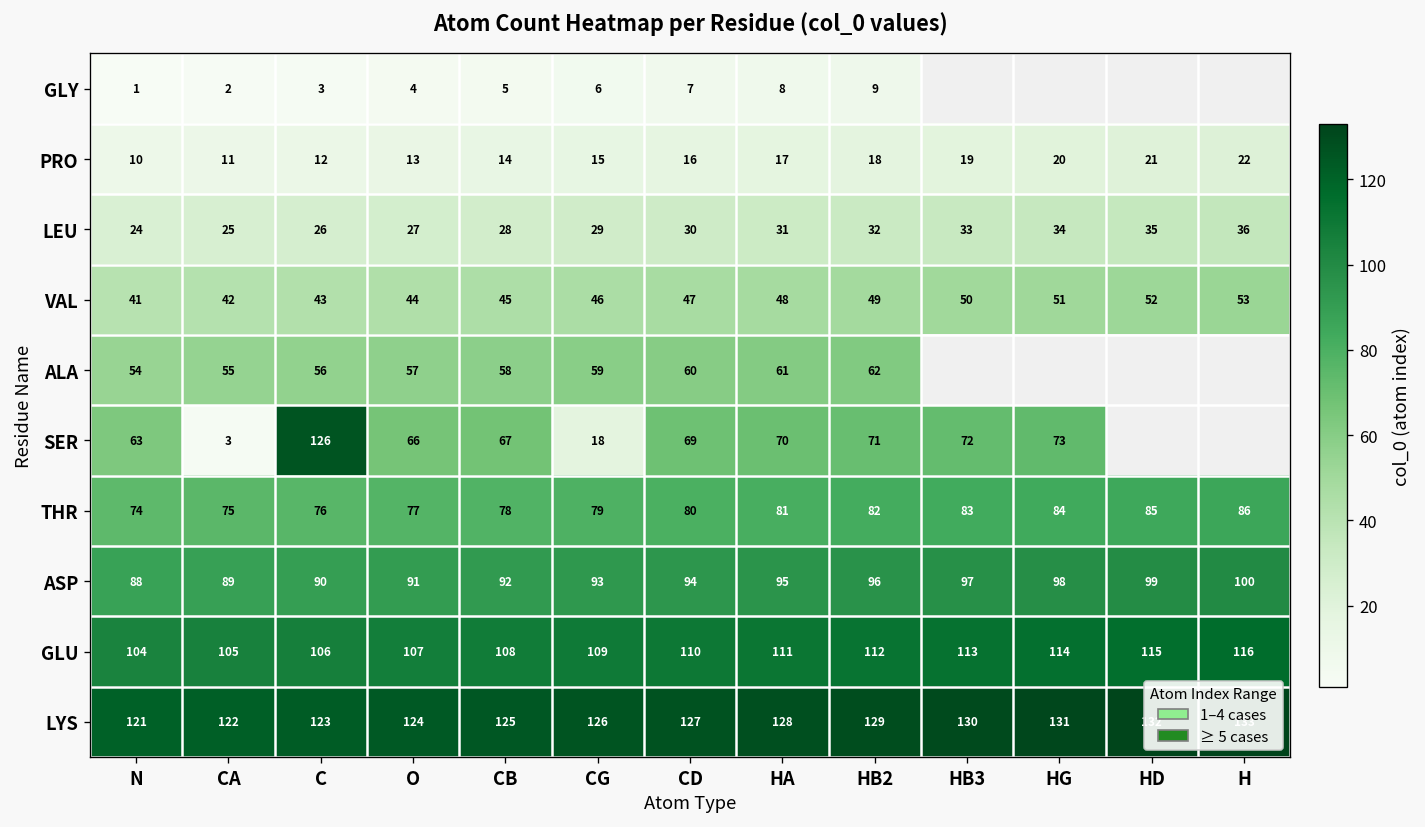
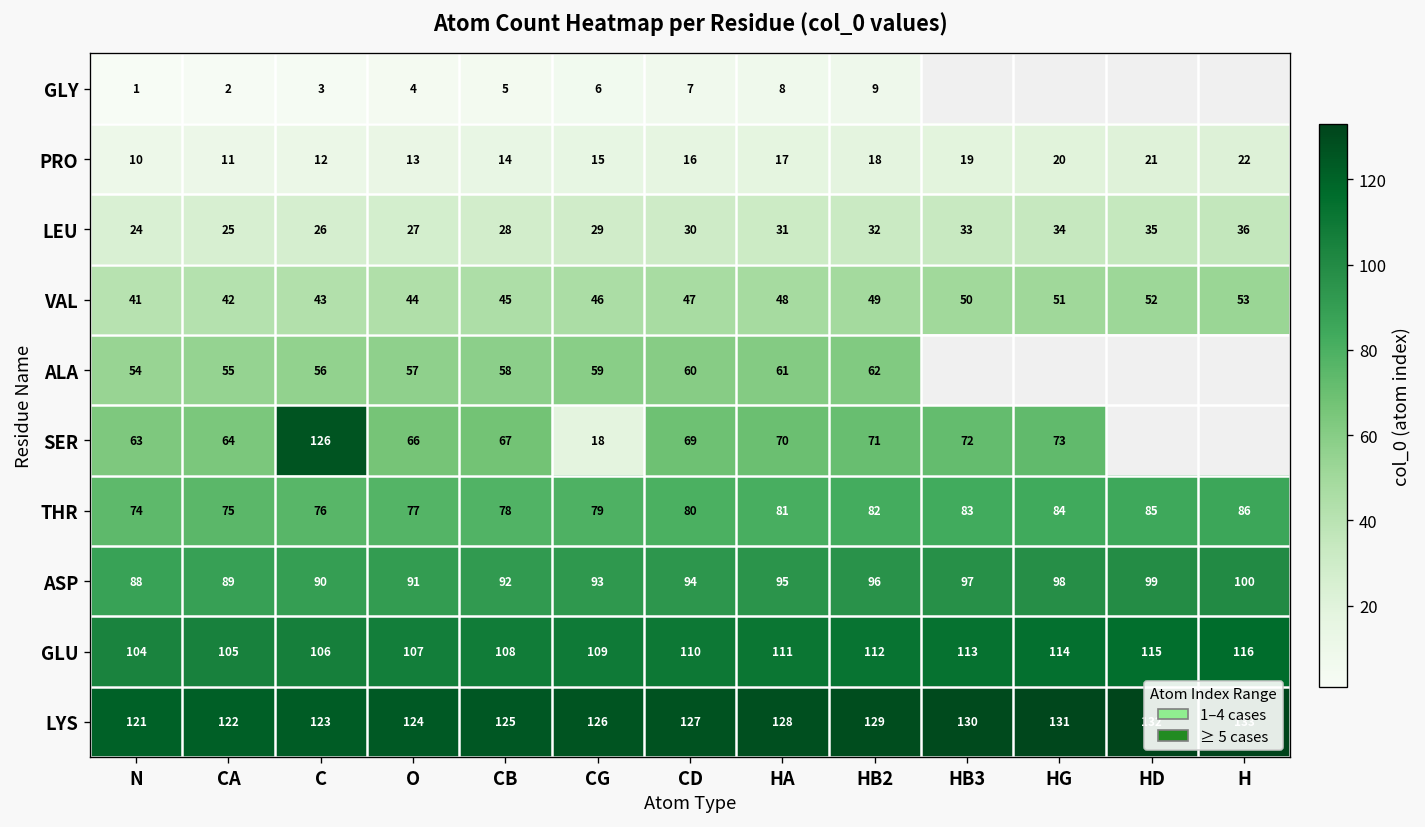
  {
    "GLY": {
      "N": 1,
      "CA": 2,
      "C": 3,
      "O": 4,
      "CB": 5,
      "CG": 6,
      "CD": 7,
      "HA": 8,
      "HB2": 9
    },
    "PRO": {
      "N": 10,
      "CA": 11,
      "C": 12,
      "O": 13,
      "CB": 14,
      "CG": 15,
      "CD": 16,
      "HA": 17,
      "HB2": 18,
      "HB3": 19,
      "HG": 20,
      "HD": 21,
      "H": 22
    },
    "LEU": {
      "N": 24,
      "CA": 25,
      "C": 26,
      "O": 27,
      "CB": 28,
      "CG": 29,
      "CD": 30,
      "HA": 31,
      "HB2": 32,
      "HB3": 33,
      "HG": 34,
      "HD": 35,
      "H": 36
    },
    "VAL": {
      "N": 41,
      "CA": 42,
      "C": 43,
      "O": 44,
      "CB": 45,
      "CG": 46,
      "CD": 47,
      "HA": 48,
      "HB2": 49,
      "HB3": 50,
      "HG": 51,
      "HD": 52,
      "H": 53
    },
    "ALA": {
      "N": 54,
      "CA": 55,
      "C": 56,
      "O": 57,
      "CB": 58,
      "CG": 59,
      "CD": 60,
      "HA": 61,
      "HB2": 62
    },
    "SER": {
      "N": 63,
-     "CA": 3,
+     "CA": 64,
      "C": 126,
      "O": 66,
      "CB": 67,
      "CG": 18,
      "CD": 69,
      "HA": 70,
      "HB2": 71,
      "HB3": 72,
      "HG": 73
    },
    "THR": {
      "N": 74,
      "CA": 75,
      "C": 76,
      "O": 77,
      "CB": 78,
      "CG": 79,
      "CD": 80,
      "HA": 81,
      "HB2": 82,
      "HB3": 83,
      "HG": 84,
      "HD": 85,
      "H": 86
    },
    "ASP": {
      "N": 88,
      "CA": 89,
      "C": 90,
      "O": 91,
      "CB": 92,
      "CG": 93,
      "CD": 94,
      "HA": 95,
      "HB2": 96,
      "HB3": 97,
      "HG": 98,
      "HD": 99,
      "H": 100
    },
    "GLU": {
      "N": 104,
      "CA": 105,
      "C": 106,
      "O": 107,
      "CB": 108,
      "CG": 109,
      "CD": 110,
      "HA": 111,
      "HB2": 112,
      "HB3": 113,
      "HG": 114,
      "HD": 115,
      "H": 116
    },
    "LYS": {
      "N": 121,
      "CA": 122,
      "C": 123,
      "O": 124,
      "CB": 125,
      "CG": 126,
      "CD": 127,
      "HA": 128,
      "HB2": 129,
      "HB3": 130,
      "HG": 131
    }
  }
